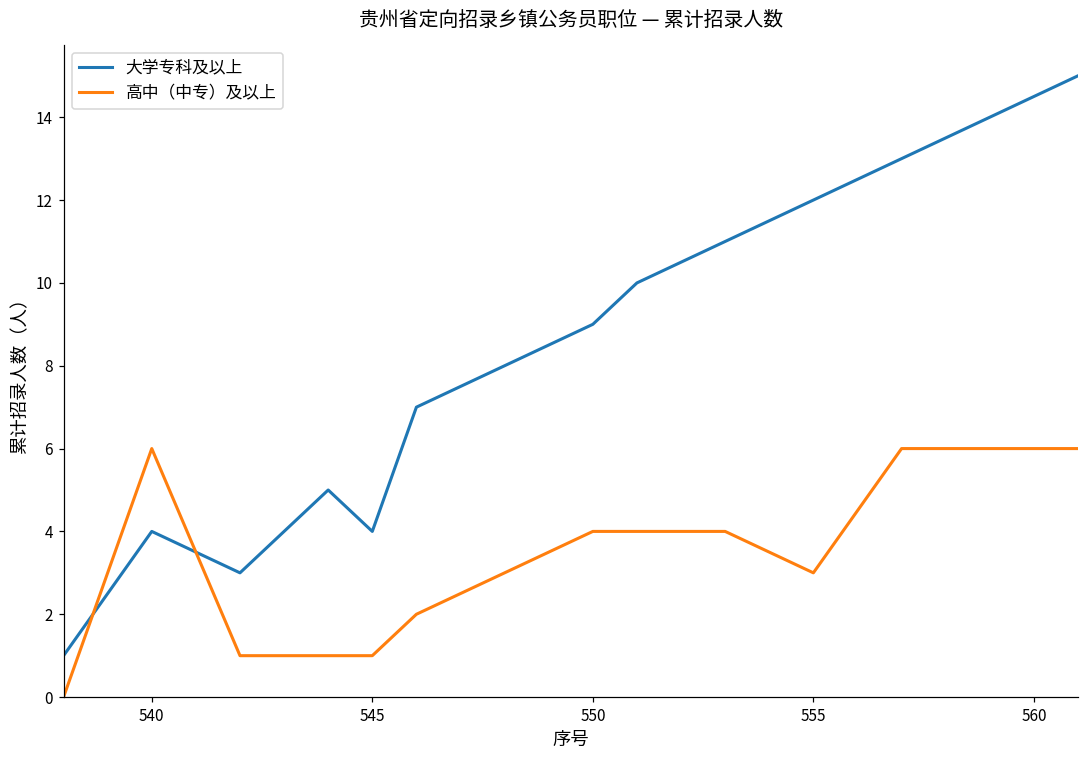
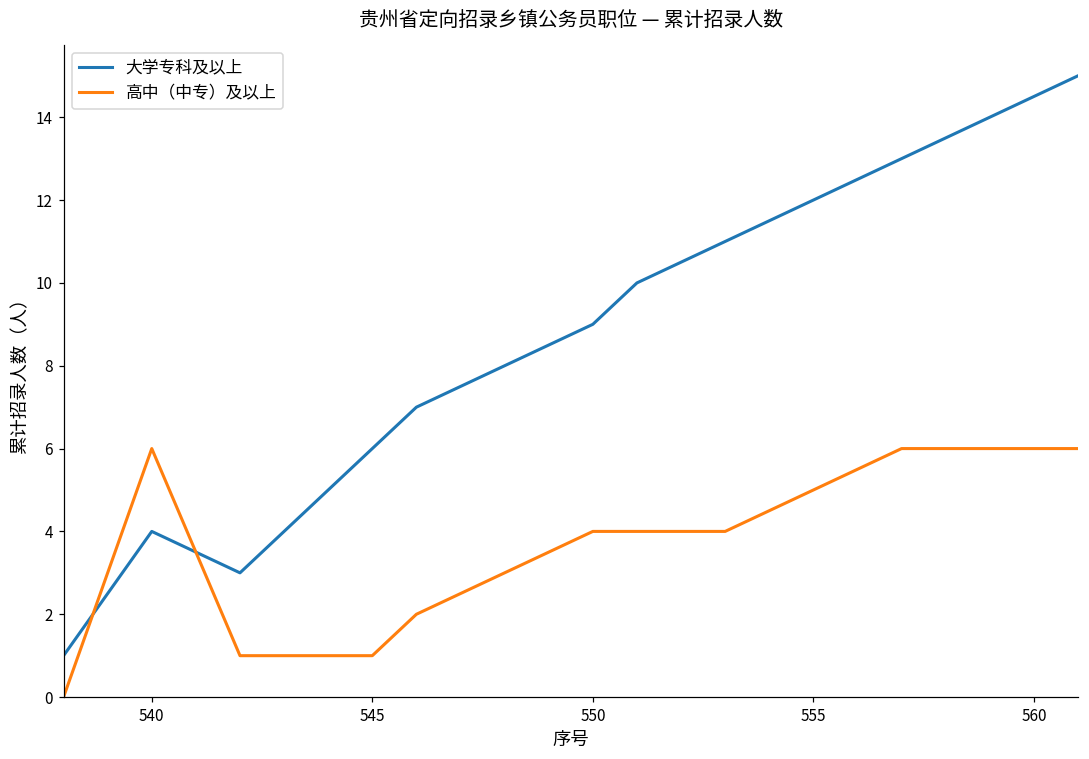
  {
    "大学专科及以上": {
      "540": 4,
-     "545": 4,
+     "545": 6,
      "550": 9,
      "555": 12
    },
    "高中（中专）及以上": {
      "540": 6,
      "545": 1,
      "550": 4,
-     "555": 3
+     "555": 5
    }
  }
